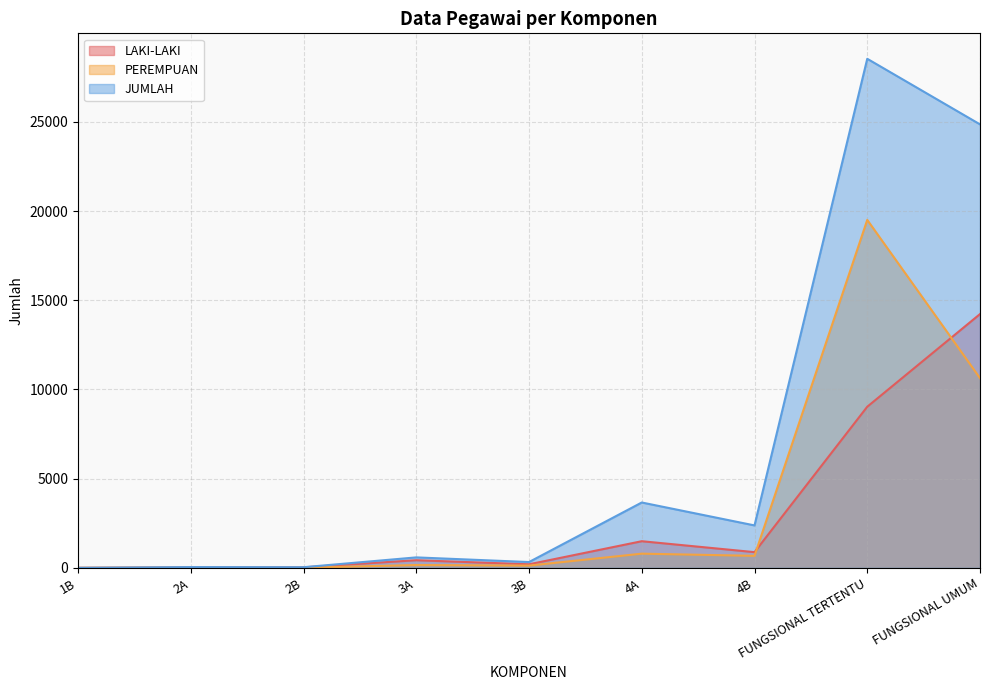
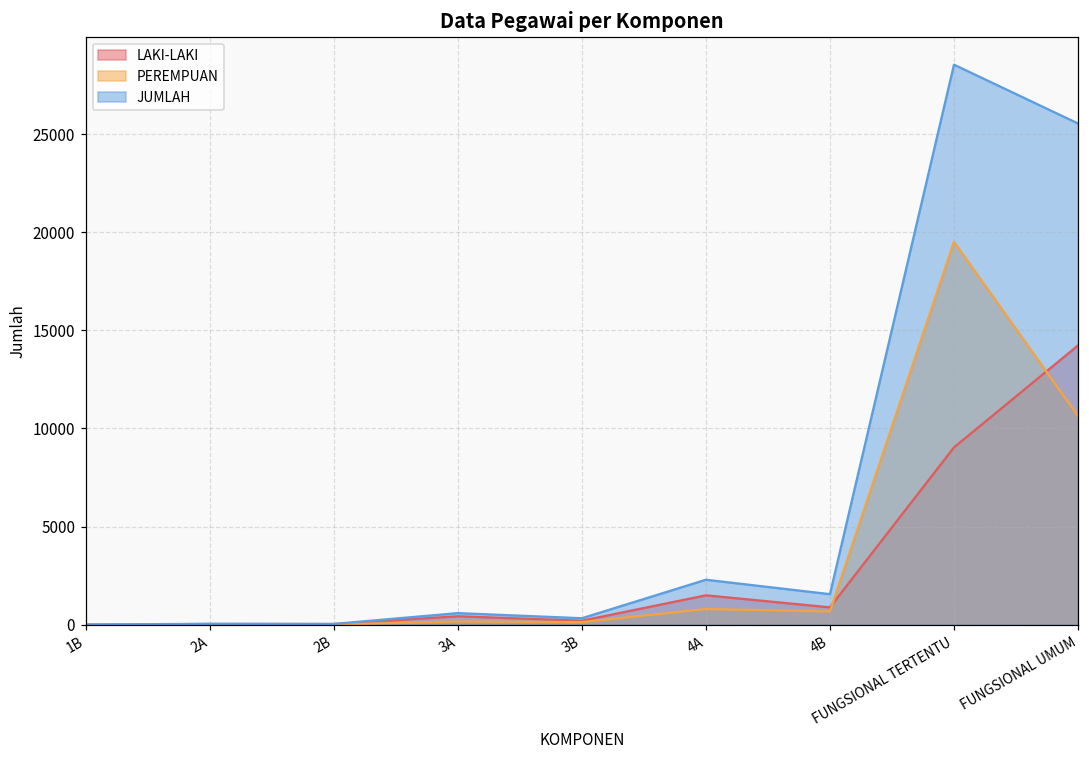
  {
    "JUMLAH": {
      "3A": 600,
-     "4A": 3700,
-     "4B": 2400,
+     "4A": 2300,
+     "4B": 1600,
      "FUNGSIONAL TERTENTU": 28500,
-     "FUNGSIONAL UMUM": 24900
+     "FUNGSIONAL UMUM": 25500
    }
  }
